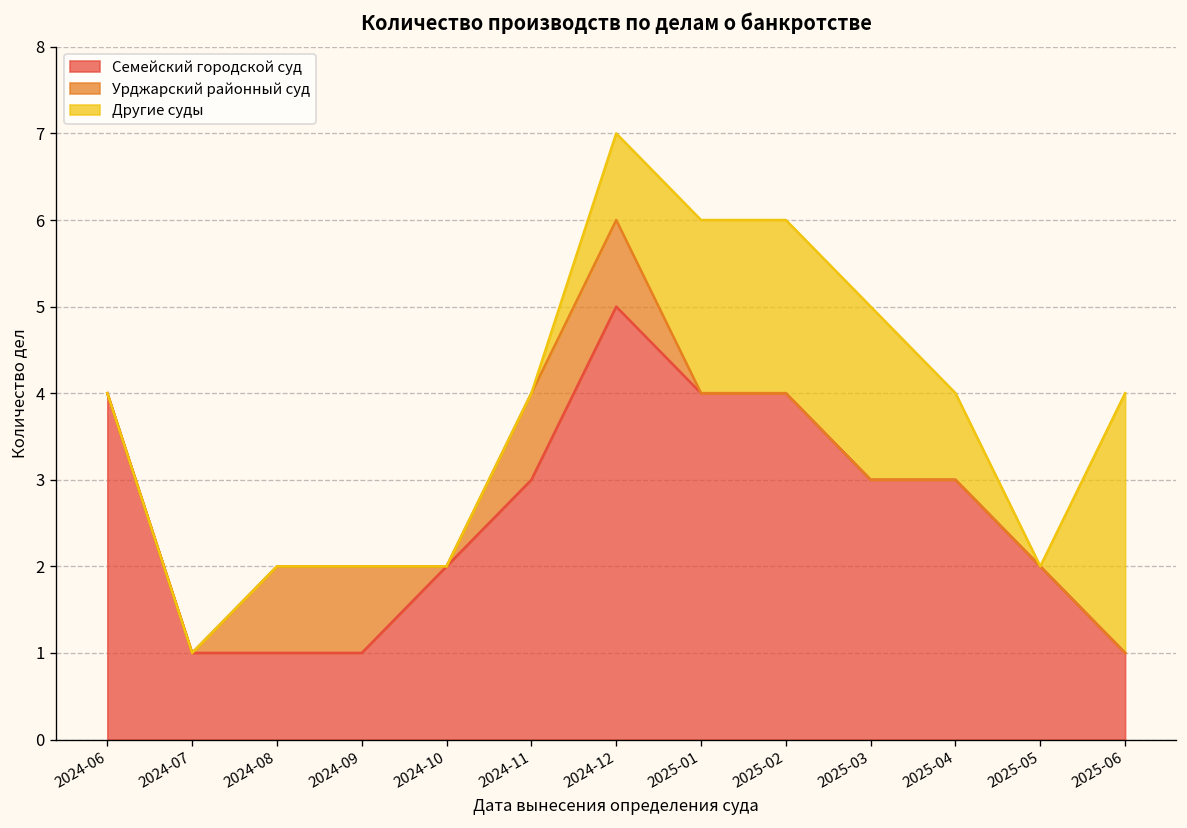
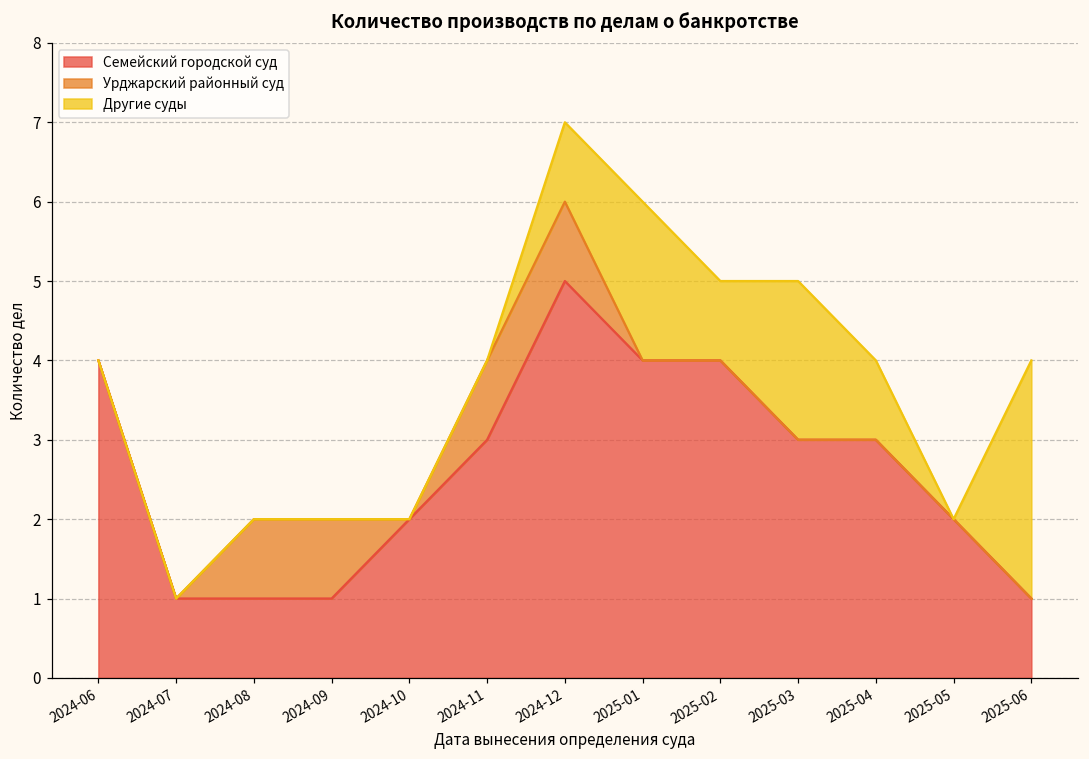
  {
    "Другие суды": {
      "2024-12": 1,
      "2025-01": 2,
-     "2025-02": 2,
+     "2025-02": 1,
      "2025-03": 2,
      "2025-04": 1,
      "2025-06": 3
    }
  }
